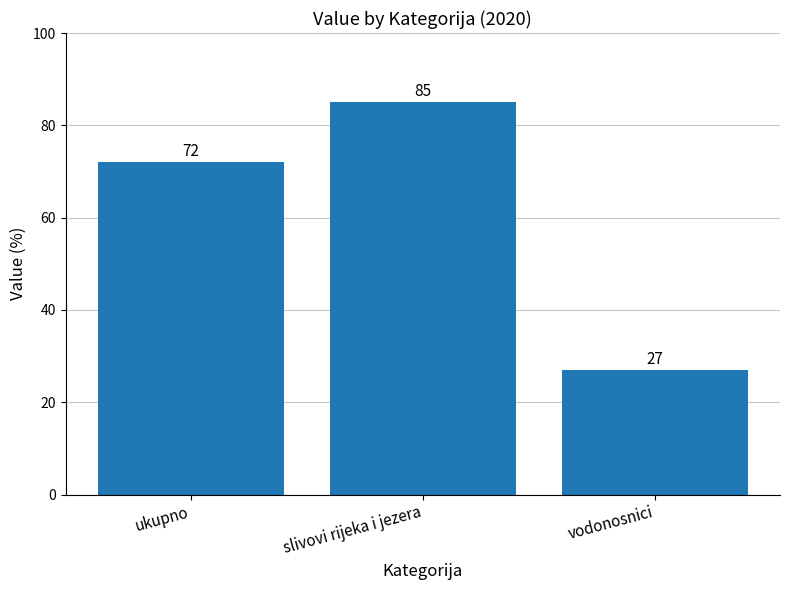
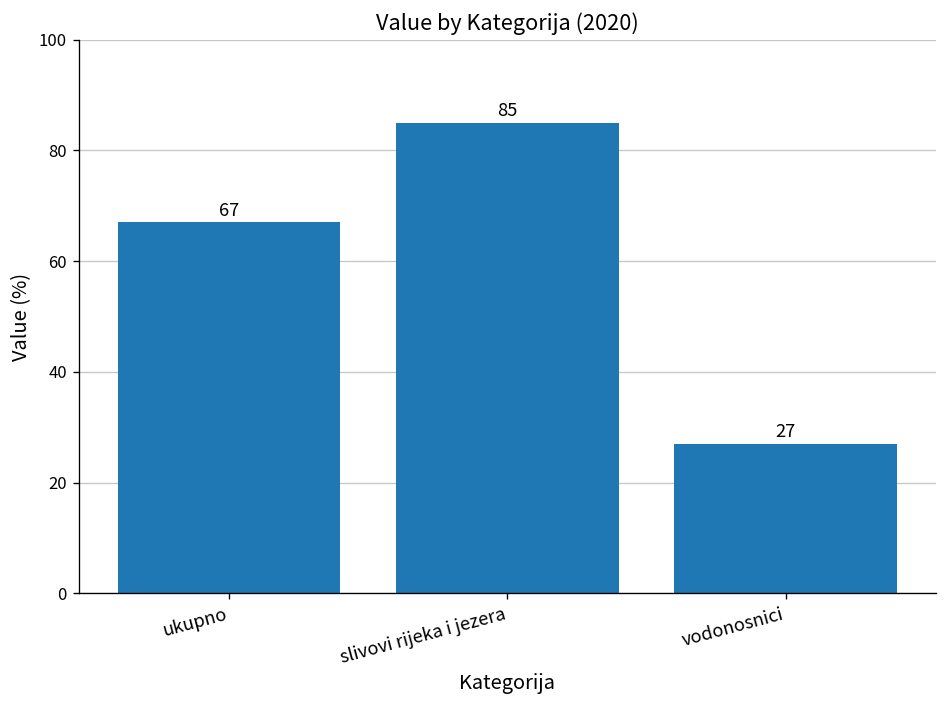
  {
-   "ukupno": 72,
+   "ukupno": 67,
    "slivovi rijeka i jezera": 85,
    "vodonosnici": 27
  }
